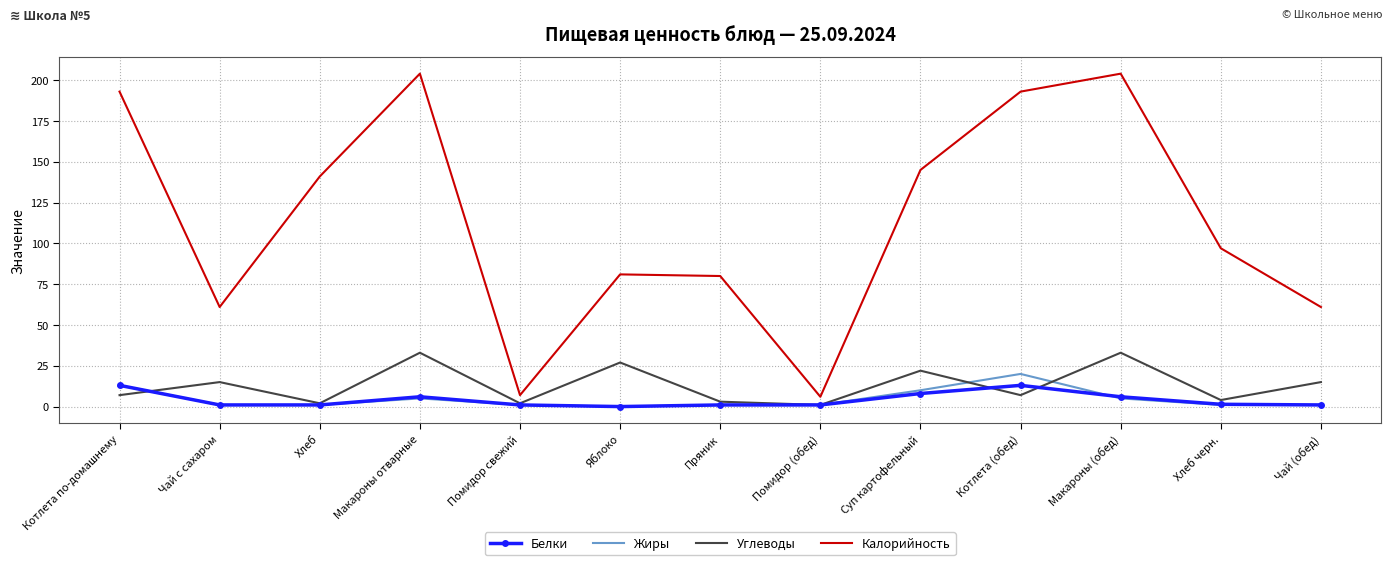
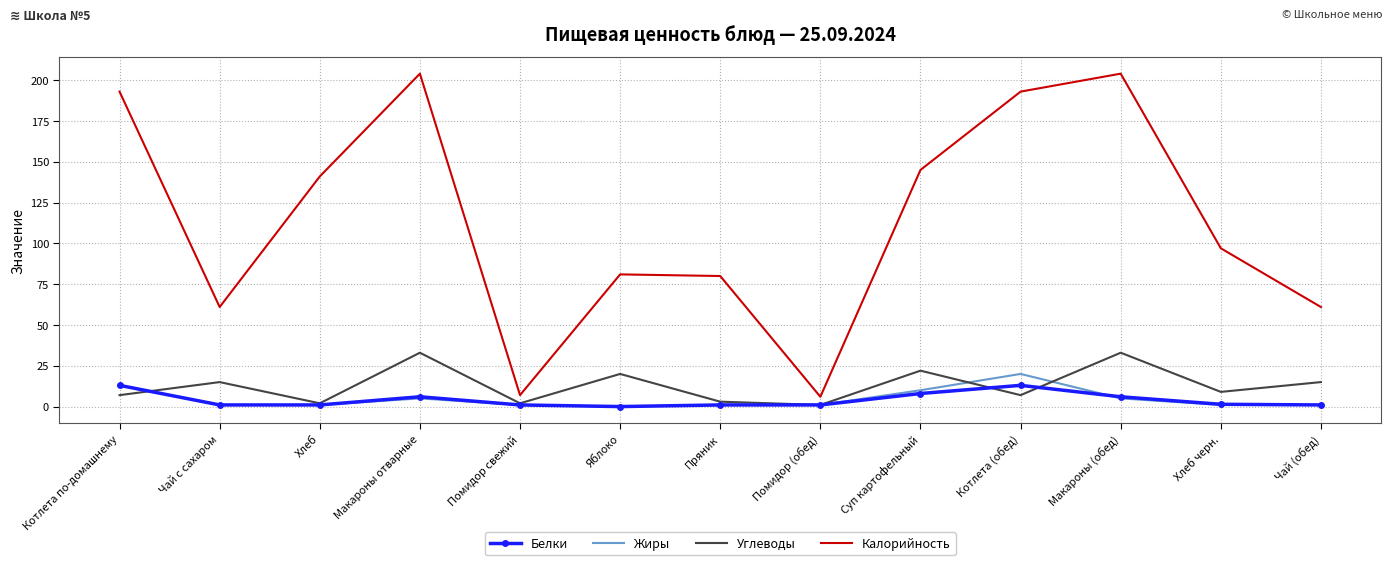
  {
    "Белки": {
      "Суп картофельный": 8,
      "Котлета (обед)": 13
    },
    "Жиры": {
      "Суп картофельный": 10,
      "Котлета (обед)": 20
    },
    "Углеводы": {
      "Котлета по-домашнему": 7,
      "Чай с сахаром": 15,
      "Макароны отварные": 33,
-     "Яблоко": 27,
+     "Яблоко": 20,
      "Пряник": 3,
      "Суп картофельный": 22,
      "Котлета (обед)": 7,
      "Макароны (обед)": 33,
-     "Хлеб черн.": 4,
+     "Хлеб черн.": 9,
      "Чай (обед)": 15
    },
    "Калорийность": {
      "Котлета по-домашнему": 193,
      "Чай с сахаром": 61,
      "Хлеб": 141,
      "Макароны отварные": 204,
      "Помидор свежий": 7,
      "Яблоко": 81,
      "Пряник": 80,
      "Помидор (обед)": 6,
      "Суп картофельный": 145,
      "Котлета (обед)": 193,
      "Макароны (обед)": 204,
      "Хлеб черн.": 97,
      "Чай (обед)": 61
    }
  }
